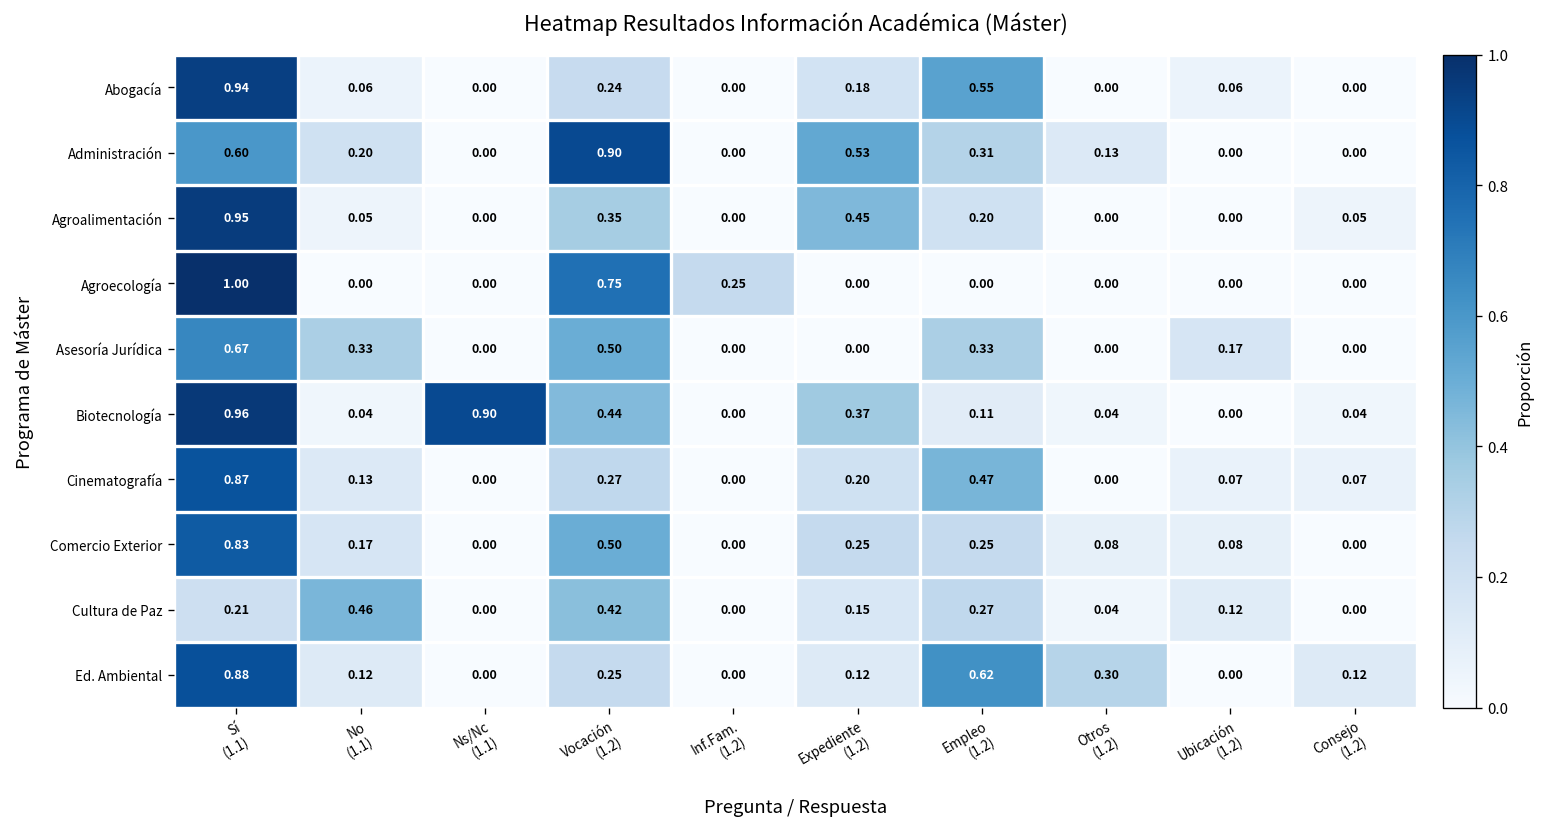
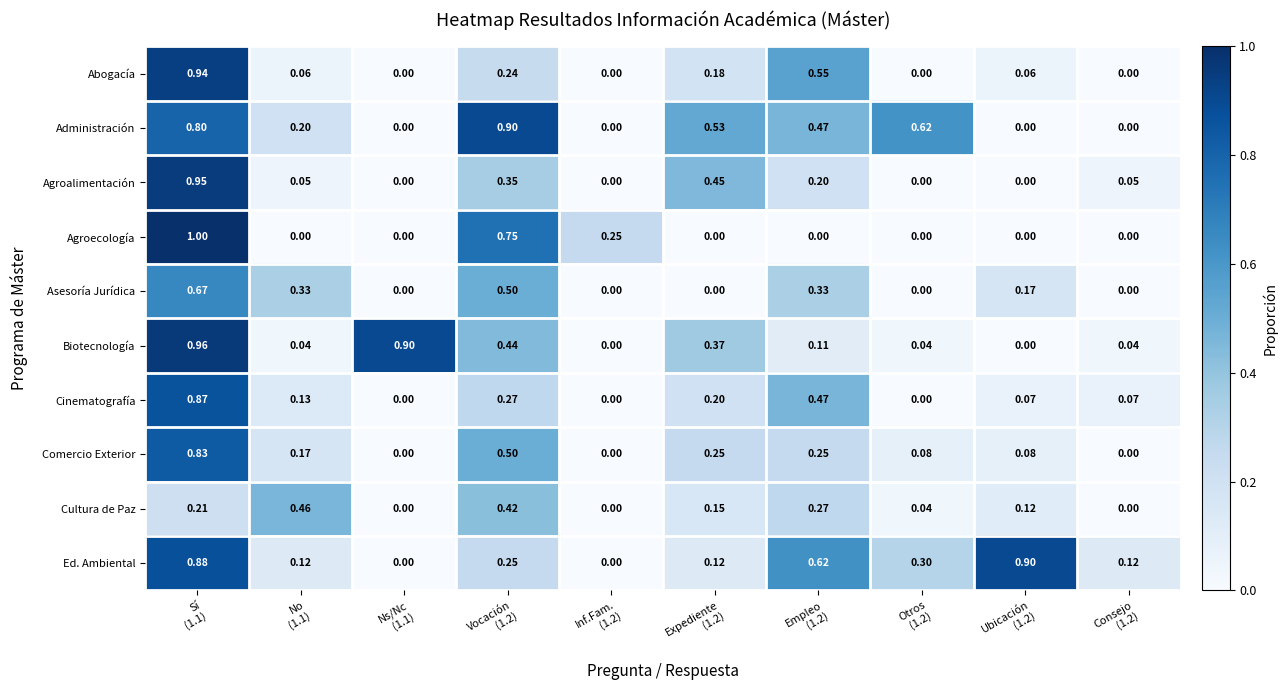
  {
    "Abogacía": {
      "Sí (1.1)": 0.94,
      "No (1.1)": 0.06,
      "Ns/Nc (1.1)": 0.00,
      "Vocación (1.2)": 0.24,
      "Inf.Fam. (1.2)": 0.00,
      "Expediente (1.2)": 0.18,
      "Empleo (1.2)": 0.55,
      "Otros (1.2)": 0.00,
      "Ubicación (1.2)": 0.06,
      "Consejo (1.2)": 0.00
    },
    "Administración": {
-     "Sí (1.1)": 0.60,
+     "Sí (1.1)": 0.80,
      "No (1.1)": 0.20,
      "Ns/Nc (1.1)": 0.00,
      "Vocación (1.2)": 0.90,
      "Inf.Fam. (1.2)": 0.00,
      "Expediente (1.2)": 0.53,
-     "Empleo (1.2)": 0.31,
-     "Otros (1.2)": 0.13,
+     "Empleo (1.2)": 0.47,
+     "Otros (1.2)": 0.62,
      "Ubicación (1.2)": 0.00,
      "Consejo (1.2)": 0.00
    },
    "Agroalimentación": {
      "Sí (1.1)": 0.95,
      "No (1.1)": 0.05,
      "Ns/Nc (1.1)": 0.00,
      "Vocación (1.2)": 0.35,
      "Inf.Fam. (1.2)": 0.00,
      "Expediente (1.2)": 0.45,
      "Empleo (1.2)": 0.20,
      "Otros (1.2)": 0.00,
      "Ubicación (1.2)": 0.00,
      "Consejo (1.2)": 0.05
    },
    "Agroecología": {
      "Sí (1.1)": 1.00,
      "No (1.1)": 0.00,
      "Ns/Nc (1.1)": 0.00,
      "Vocación (1.2)": 0.75,
      "Inf.Fam. (1.2)": 0.25,
      "Expediente (1.2)": 0.00,
      "Empleo (1.2)": 0.00,
      "Otros (1.2)": 0.00,
      "Ubicación (1.2)": 0.00,
      "Consejo (1.2)": 0.00
    },
    "Asesoría Jurídica": {
      "Sí (1.1)": 0.67,
      "No (1.1)": 0.33,
      "Ns/Nc (1.1)": 0.00,
      "Vocación (1.2)": 0.50,
      "Inf.Fam. (1.2)": 0.00,
      "Expediente (1.2)": 0.00,
      "Empleo (1.2)": 0.33,
      "Otros (1.2)": 0.00,
      "Ubicación (1.2)": 0.17,
      "Consejo (1.2)": 0.00
    },
    "Biotecnología": {
      "Sí (1.1)": 0.96,
      "No (1.1)": 0.04,
      "Ns/Nc (1.1)": 0.90,
      "Vocación (1.2)": 0.44,
      "Inf.Fam. (1.2)": 0.00,
      "Expediente (1.2)": 0.37,
      "Empleo (1.2)": 0.11,
      "Otros (1.2)": 0.04,
      "Ubicación (1.2)": 0.00,
      "Consejo (1.2)": 0.04
    },
    "Cinematografía": {
      "Sí (1.1)": 0.87,
      "No (1.1)": 0.13,
      "Ns/Nc (1.1)": 0.00,
      "Vocación (1.2)": 0.27,
      "Inf.Fam. (1.2)": 0.00,
      "Expediente (1.2)": 0.20,
      "Empleo (1.2)": 0.47,
      "Otros (1.2)": 0.00,
      "Ubicación (1.2)": 0.07,
      "Consejo (1.2)": 0.07
    },
    "Comercio Exterior": {
      "Sí (1.1)": 0.83,
      "No (1.1)": 0.17,
      "Ns/Nc (1.1)": 0.00,
      "Vocación (1.2)": 0.50,
      "Inf.Fam. (1.2)": 0.00,
      "Expediente (1.2)": 0.25,
      "Empleo (1.2)": 0.25,
      "Otros (1.2)": 0.08,
      "Ubicación (1.2)": 0.08,
      "Consejo (1.2)": 0.00
    },
    "Cultura de Paz": {
      "Sí (1.1)": 0.21,
      "No (1.1)": 0.46,
      "Ns/Nc (1.1)": 0.00,
      "Vocación (1.2)": 0.42,
      "Inf.Fam. (1.2)": 0.00,
      "Expediente (1.2)": 0.15,
      "Empleo (1.2)": 0.27,
      "Otros (1.2)": 0.04,
      "Ubicación (1.2)": 0.12,
      "Consejo (1.2)": 0.00
    },
    "Ed. Ambiental": {
      "Sí (1.1)": 0.88,
      "No (1.1)": 0.12,
      "Ns/Nc (1.1)": 0.00,
      "Vocación (1.2)": 0.25,
      "Inf.Fam. (1.2)": 0.00,
      "Expediente (1.2)": 0.12,
      "Empleo (1.2)": 0.62,
      "Otros (1.2)": 0.30,
-     "Ubicación (1.2)": 0.00,
+     "Ubicación (1.2)": 0.90,
      "Consejo (1.2)": 0.12
    }
  }
